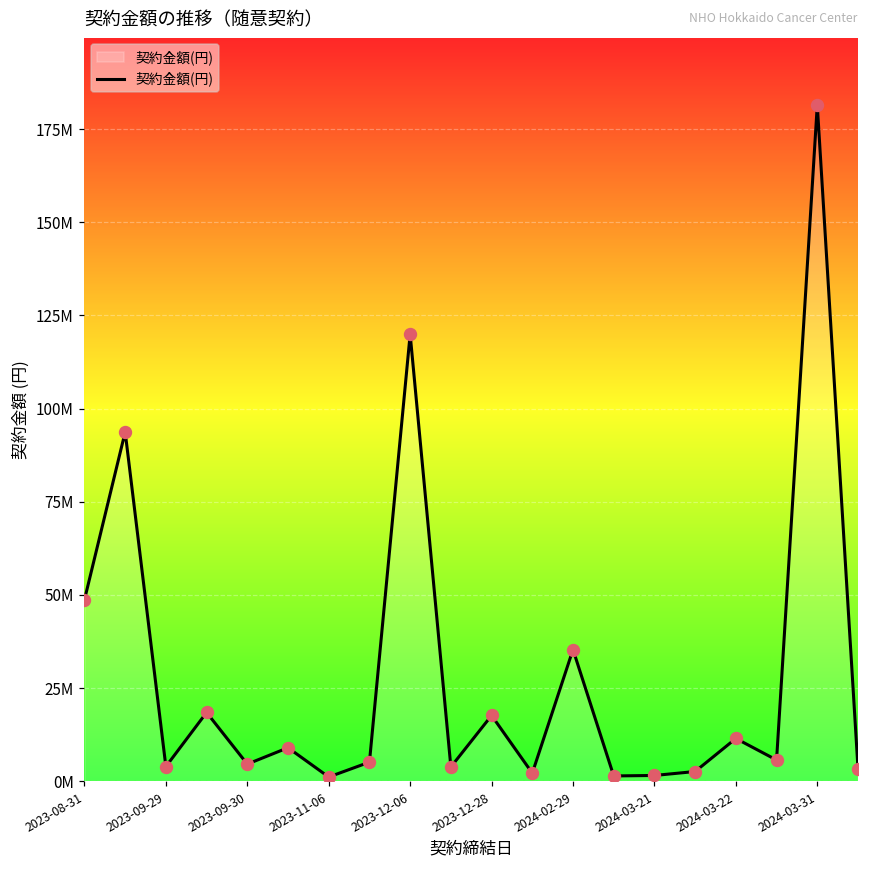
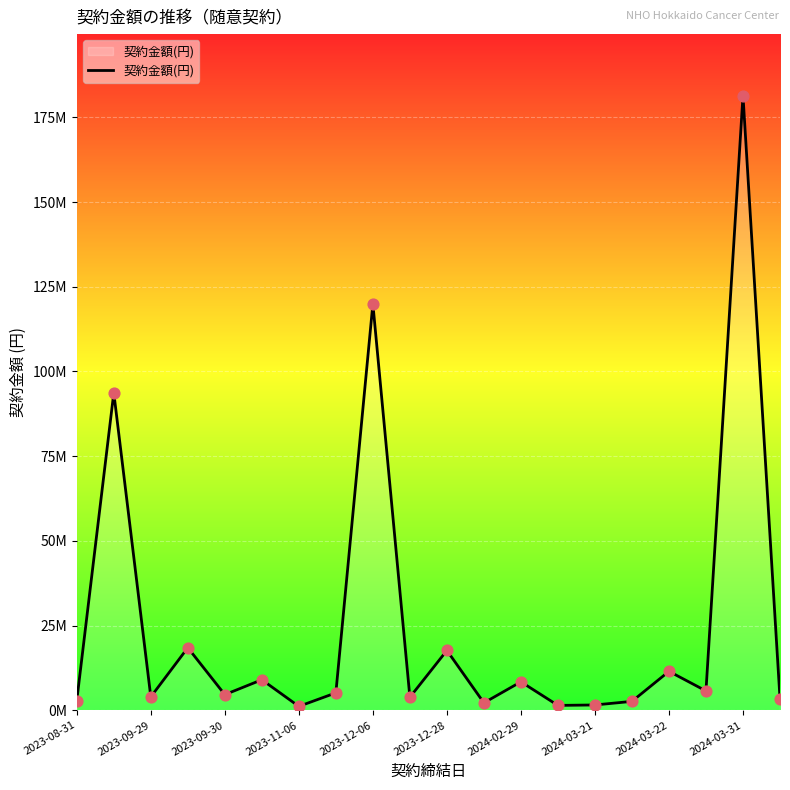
  {
-   "2023-08-31": 49000000,
+   "2023-08-31": 3000000,
    "2023-11-06": 1000000,
    "2023-12-06": 120000000,
    "2023-12-28": 18000000,
-   "2024-02-29": 35000000,
+   "2024-02-29": 8000000,
    "2024-03-21": 2000000,
    "2024-03-31": 181000000
  }
